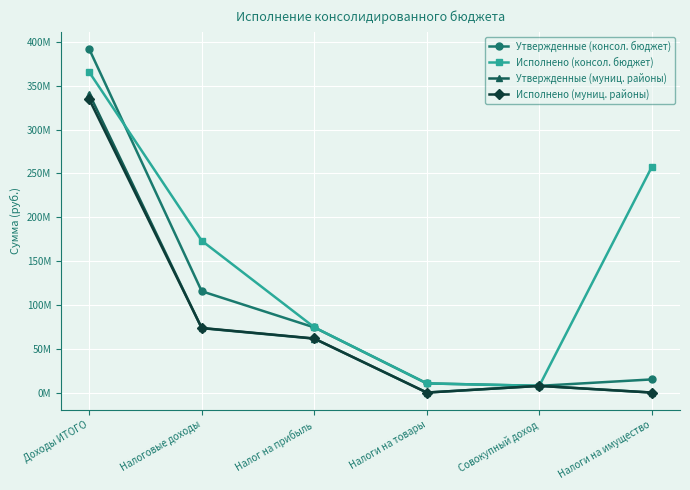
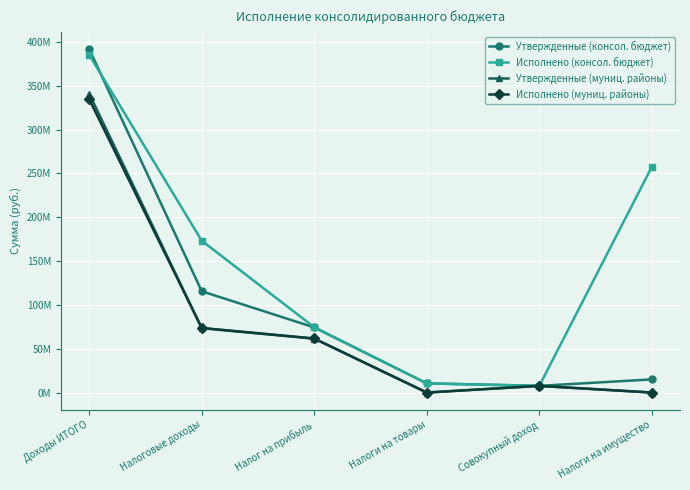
  {
    "Исполнено (консол. бюджет)": {
-     "Доходы ИТОГО": 370000000,
+     "Доходы ИТОГО": 390000000,
      "Налоговые доходы": 170000000,
      "Налоги на имущество": 260000000
    }
  }
